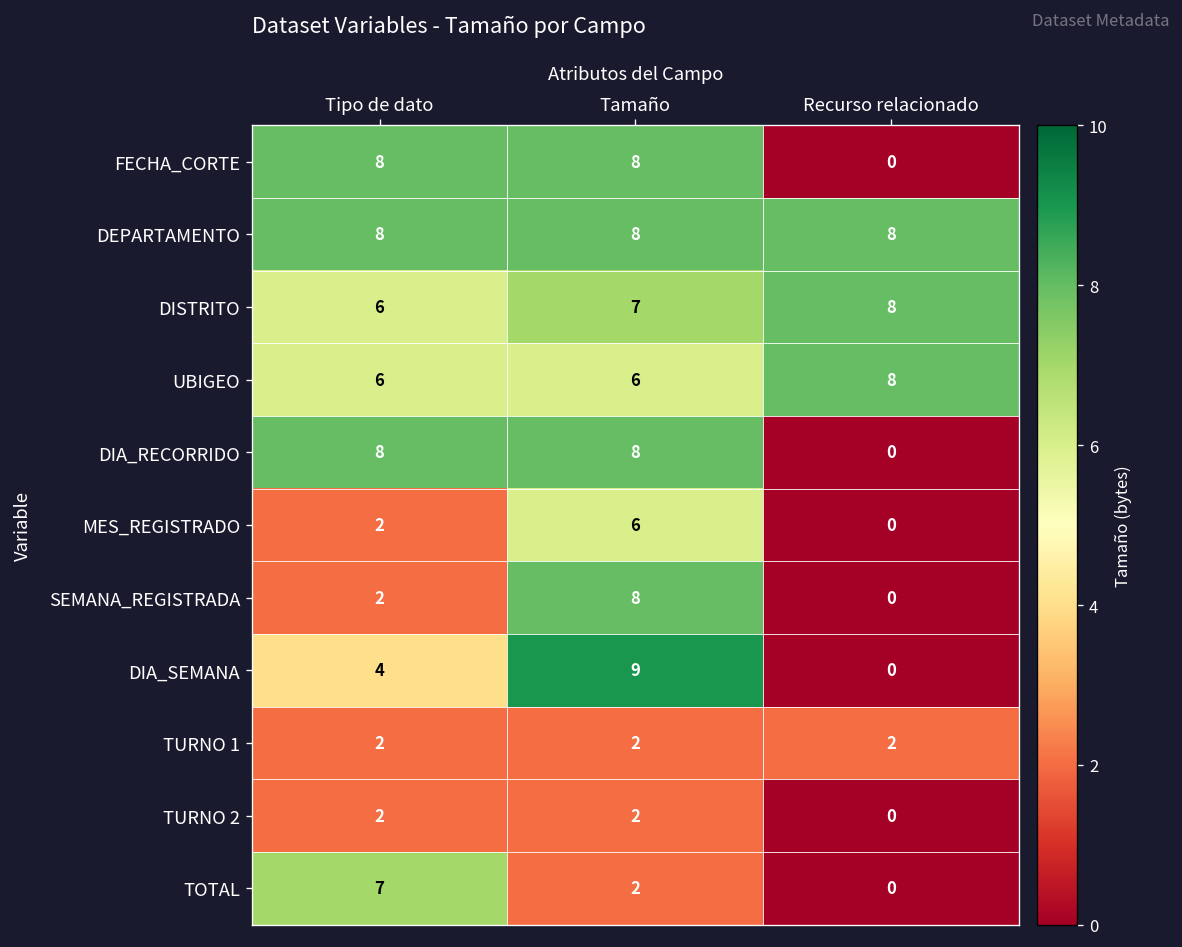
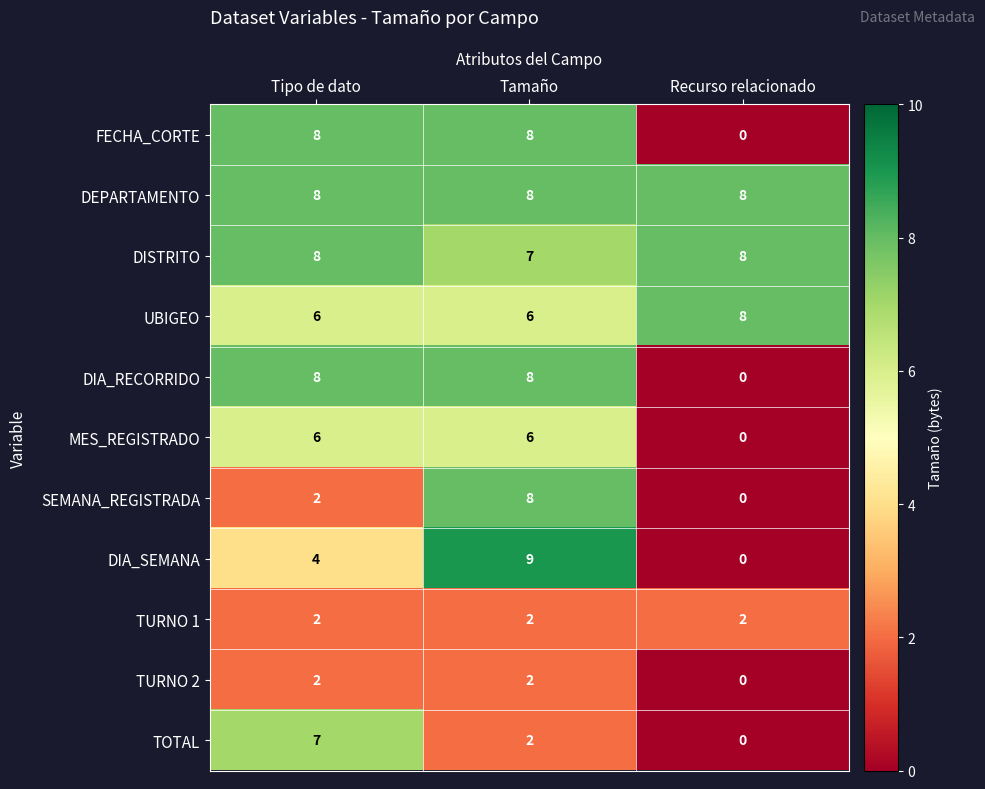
  {
    "FECHA_CORTE": {
      "Tipo de dato": 8,
      "Tamaño": 8,
      "Recurso relacionado": 0
    },
    "DEPARTAMENTO": {
      "Tipo de dato": 8,
      "Tamaño": 8,
      "Recurso relacionado": 8
    },
    "DISTRITO": {
-     "Tipo de dato": 6,
+     "Tipo de dato": 8,
      "Tamaño": 7,
      "Recurso relacionado": 8
    },
    "UBIGEO": {
      "Tipo de dato": 6,
      "Tamaño": 6,
      "Recurso relacionado": 8
    },
    "DIA_RECORRIDO": {
      "Tipo de dato": 8,
      "Tamaño": 8,
      "Recurso relacionado": 0
    },
    "MES_REGISTRADO": {
-     "Tipo de dato": 2,
+     "Tipo de dato": 6,
      "Tamaño": 6,
      "Recurso relacionado": 0
    },
    "SEMANA_REGISTRADA": {
      "Tipo de dato": 2,
      "Tamaño": 8,
      "Recurso relacionado": 0
    },
    "DIA_SEMANA": {
      "Tipo de dato": 4,
      "Tamaño": 9,
      "Recurso relacionado": 0
    },
    "TURNO 1": {
      "Tipo de dato": 2,
      "Tamaño": 2,
      "Recurso relacionado": 2
    },
    "TURNO 2": {
      "Tipo de dato": 2,
      "Tamaño": 2,
      "Recurso relacionado": 0
    },
    "TOTAL": {
      "Tipo de dato": 7,
      "Tamaño": 2,
      "Recurso relacionado": 0
    }
  }
